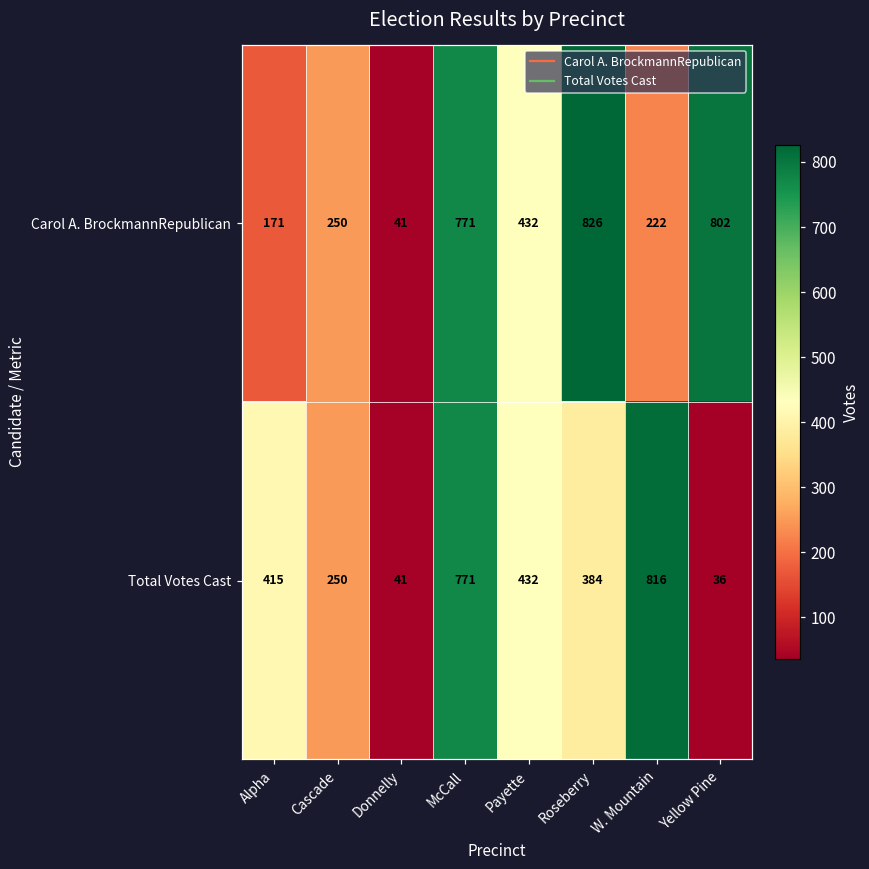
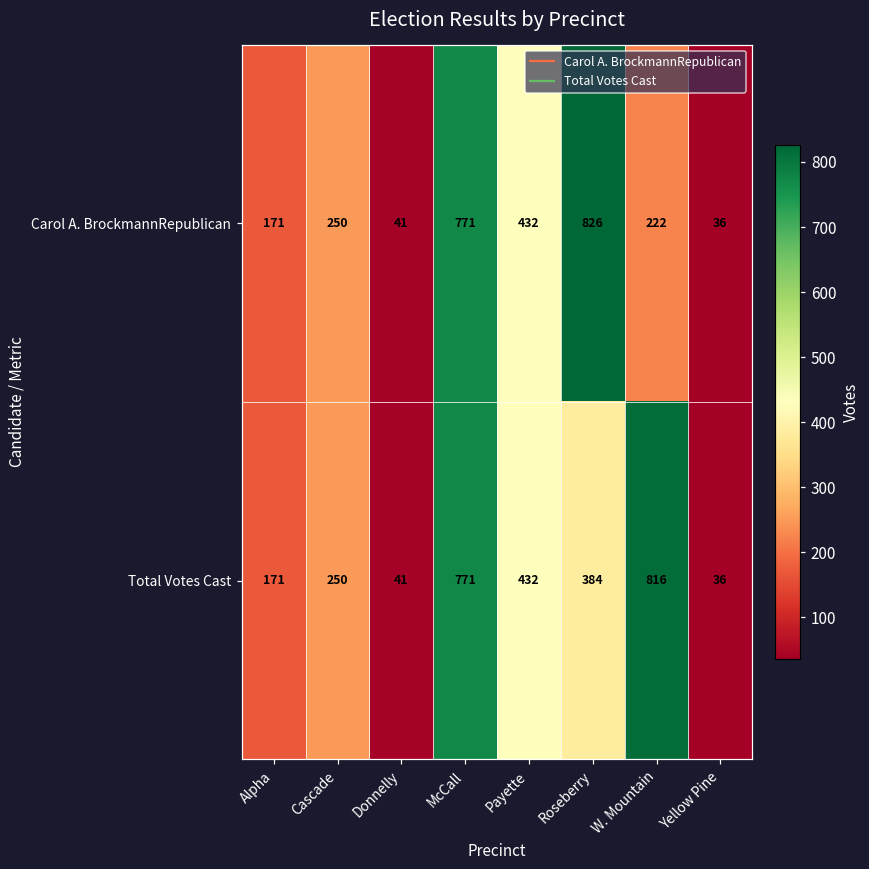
  {
    "Carol A. BrockmannRepublican": {
      "Alpha": 171,
      "Cascade": 250,
      "Donnelly": 41,
      "McCall": 771,
      "Payette": 432,
      "Roseberry": 826,
      "W. Mountain": 222,
-     "Yellow Pine": 802
+     "Yellow Pine": 36
    },
    "Total Votes Cast": {
-     "Alpha": 415,
+     "Alpha": 171,
      "Cascade": 250,
      "Donnelly": 41,
      "McCall": 771,
      "Payette": 432,
      "Roseberry": 384,
      "W. Mountain": 816,
      "Yellow Pine": 36
    }
  }
